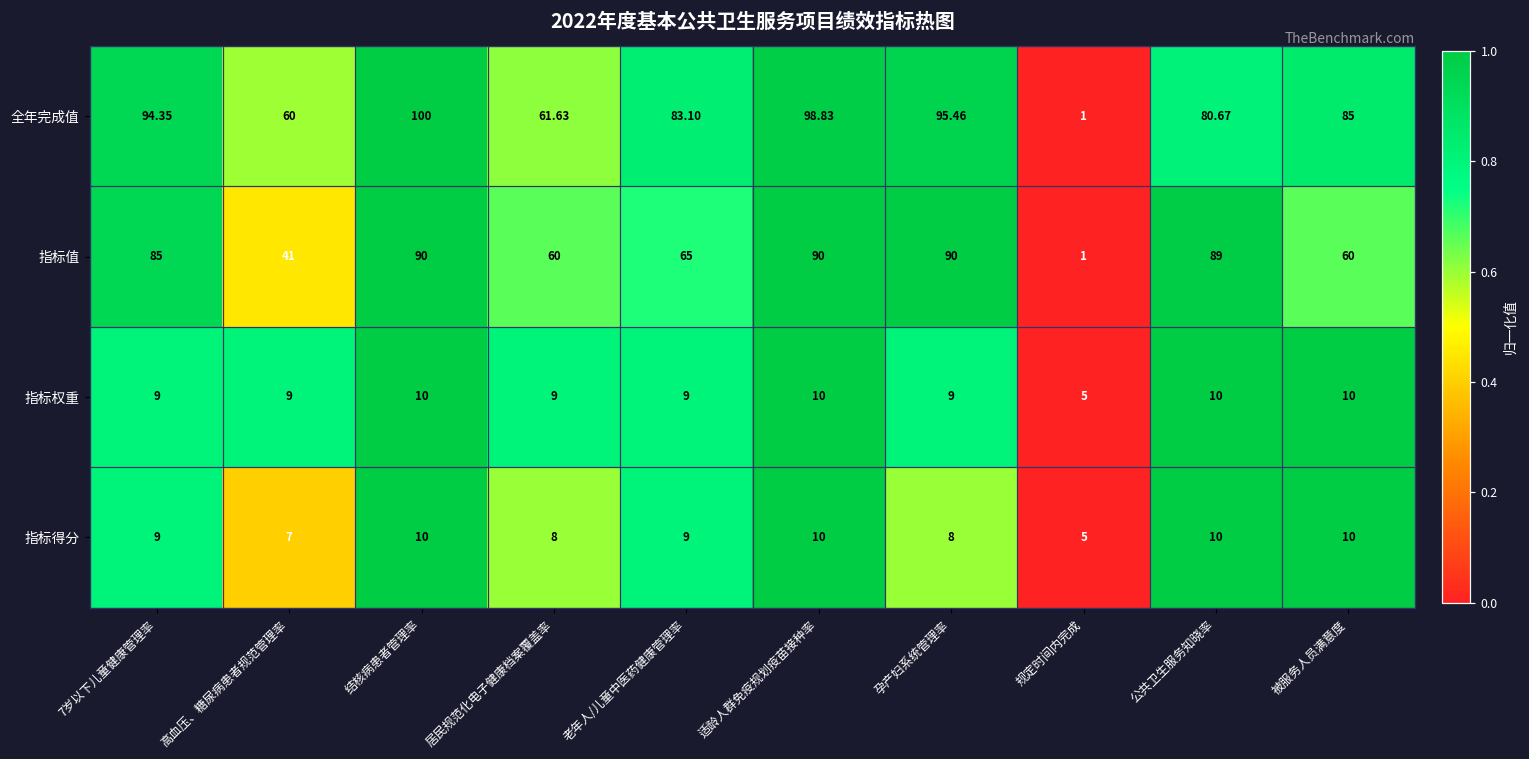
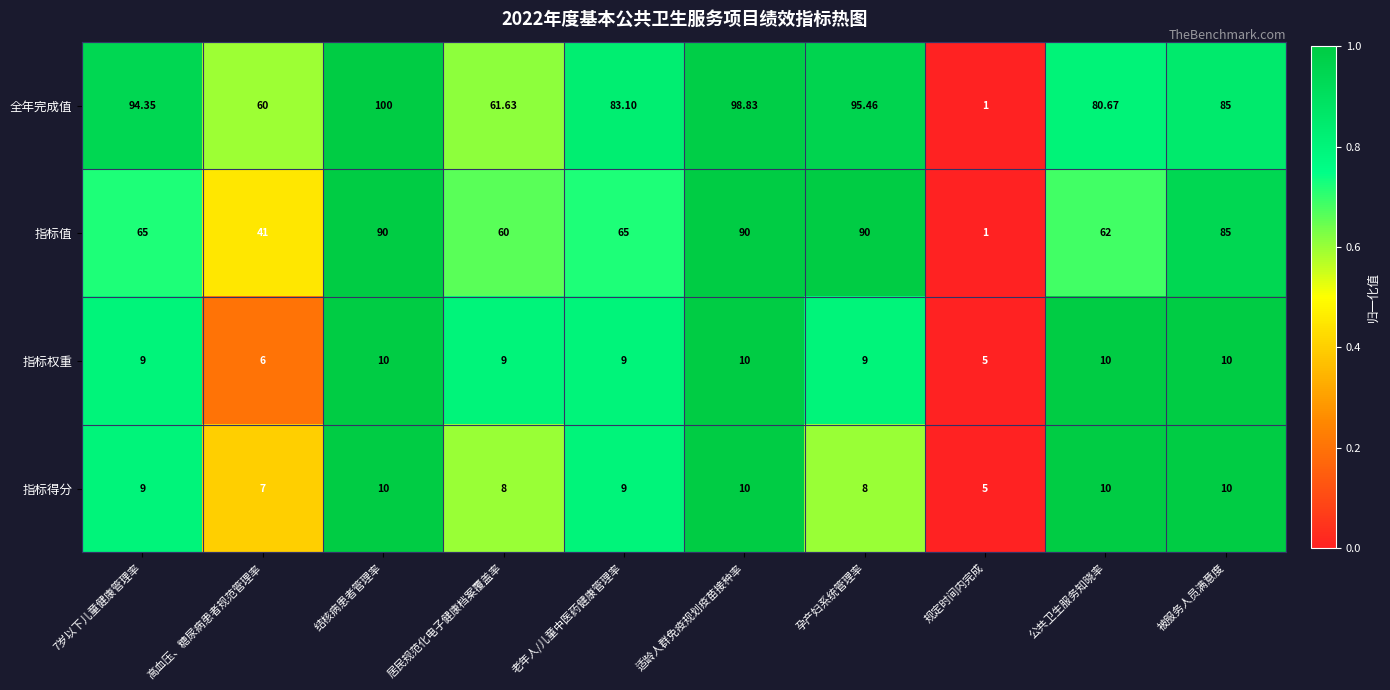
  {
    "全年完成值": {
      "7岁以下儿童健康管理率": 94.35,
      "高血压、糖尿病患者规范管理率": 60,
      "结核病患者管理率": 100,
      "居民规范化电子健康档案覆盖率": 61.63,
      "老年人/儿童中医药健康管理率": 83.10,
      "适龄人群免疫规划疫苗接种率": 98.83,
      "孕产妇系统管理率": 95.46,
      "规定时间内完成": 1,
      "公共卫生服务知晓率": 80.67,
      "被服务人员满意度": 85
    },
    "指标值": {
-     "7岁以下儿童健康管理率": 85,
+     "7岁以下儿童健康管理率": 65,
      "高血压、糖尿病患者规范管理率": 41,
      "结核病患者管理率": 90,
      "居民规范化电子健康档案覆盖率": 60,
      "老年人/儿童中医药健康管理率": 65,
      "适龄人群免疫规划疫苗接种率": 90,
      "孕产妇系统管理率": 90,
      "规定时间内完成": 1,
-     "公共卫生服务知晓率": 89,
-     "被服务人员满意度": 60
+     "公共卫生服务知晓率": 62,
+     "被服务人员满意度": 85
    },
    "指标权重": {
      "7岁以下儿童健康管理率": 9,
-     "高血压、糖尿病患者规范管理率": 9,
+     "高血压、糖尿病患者规范管理率": 6,
      "结核病患者管理率": 10,
      "居民规范化电子健康档案覆盖率": 9,
      "老年人/儿童中医药健康管理率": 9,
      "适龄人群免疫规划疫苗接种率": 10,
      "孕产妇系统管理率": 9,
      "规定时间内完成": 5,
      "公共卫生服务知晓率": 10,
      "被服务人员满意度": 10
    },
    "指标得分": {
      "7岁以下儿童健康管理率": 9,
      "高血压、糖尿病患者规范管理率": 7,
      "结核病患者管理率": 10,
      "居民规范化电子健康档案覆盖率": 8,
      "老年人/儿童中医药健康管理率": 9,
      "适龄人群免疫规划疫苗接种率": 10,
      "孕产妇系统管理率": 8,
      "规定时间内完成": 5,
      "公共卫生服务知晓率": 10,
      "被服务人员满意度": 10
    }
  }
